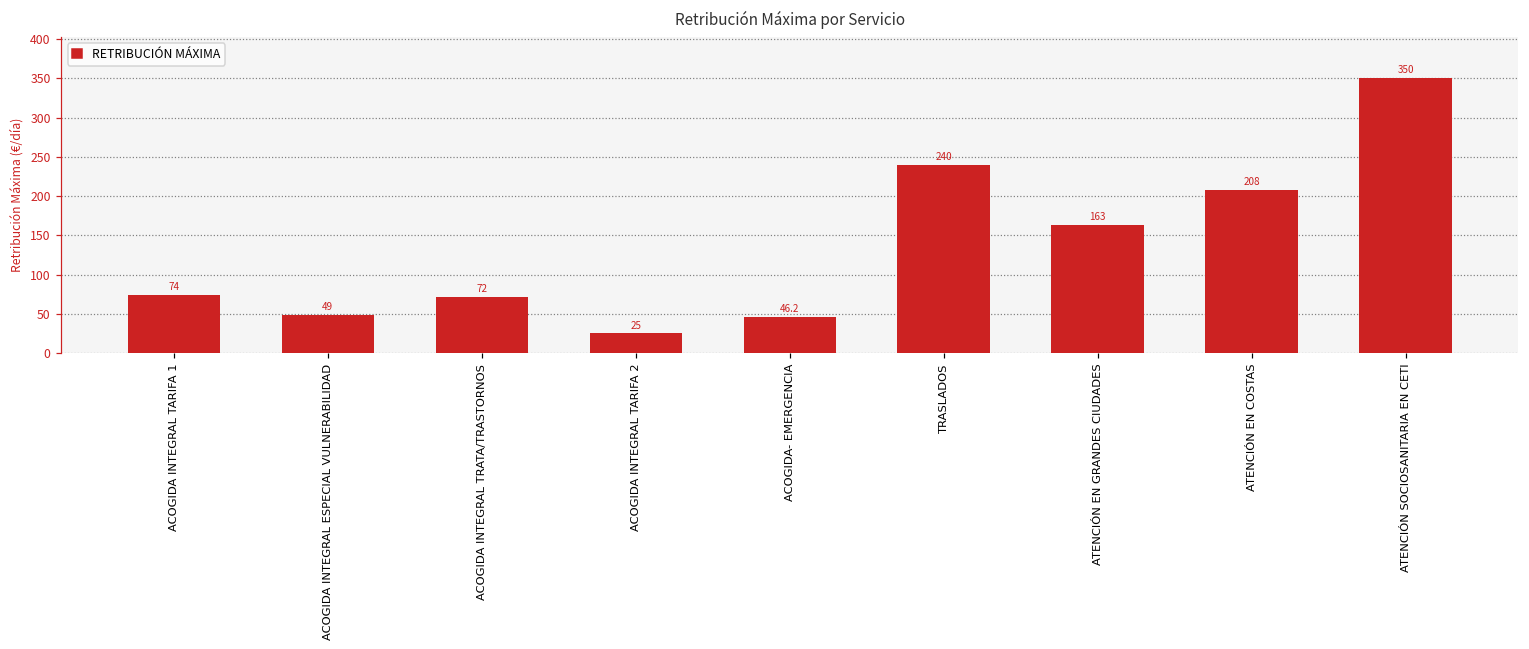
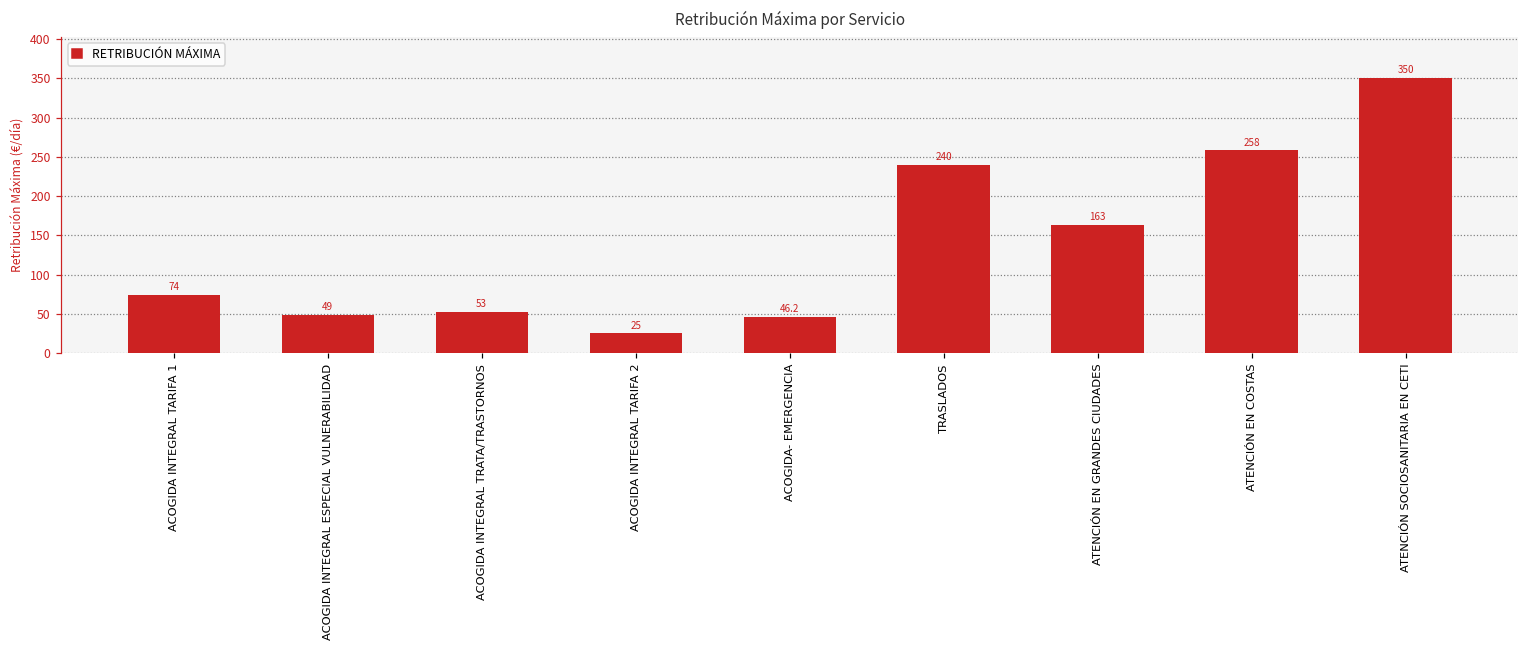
  {
    "ACOGIDA INTEGRAL TARIFA 1": 74,
    "ACOGIDA INTEGRAL ESPECIAL VULNERABILIDAD": 49,
-   "ACOGIDA INTEGRAL TRATA/TRASTORNOS": 72,
+   "ACOGIDA INTEGRAL TRATA/TRASTORNOS": 53,
    "ACOGIDA INTEGRAL TARIFA 2": 25,
    "ACOGIDA- EMERGENCIA": 46.2,
    "TRASLADOS": 240,
    "ATENCIÓN EN GRANDES CIUDADES": 163,
-   "ATENCIÓN EN COSTAS": 208,
+   "ATENCIÓN EN COSTAS": 258,
    "ATENCIÓN SOCIOSANITARIA EN CETI": 350
  }
